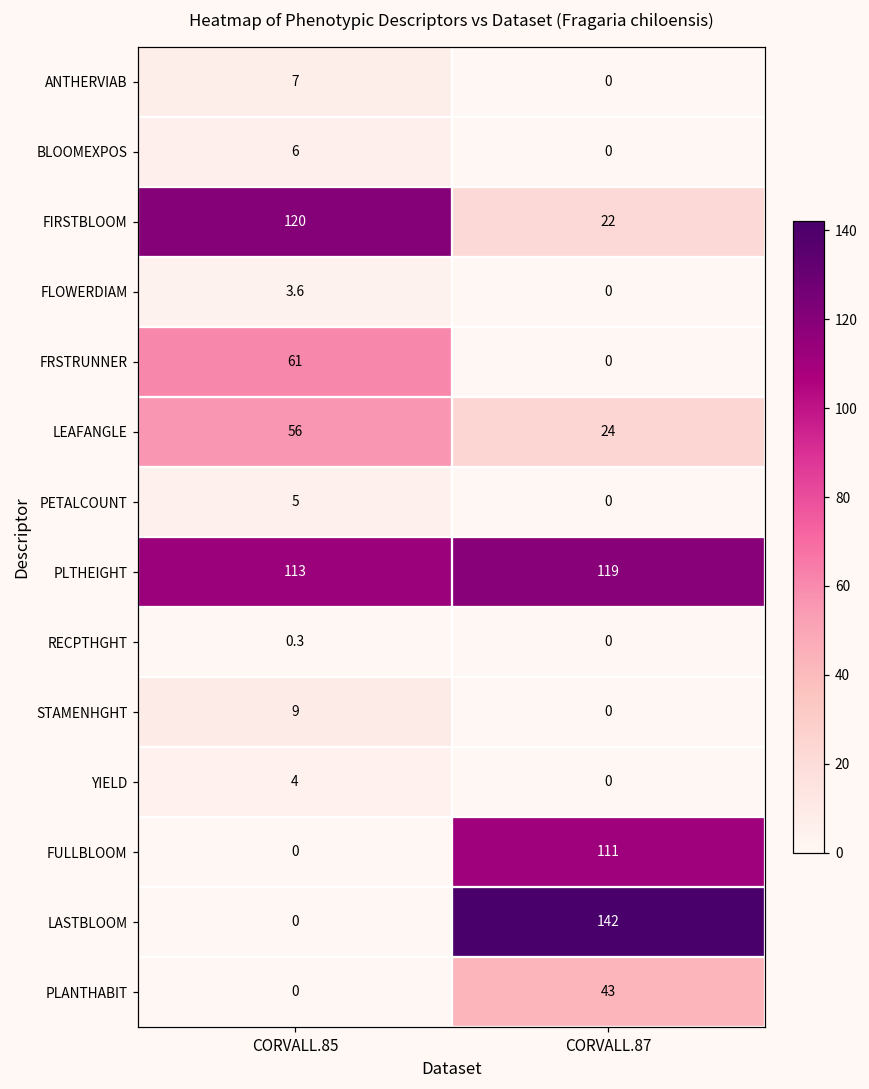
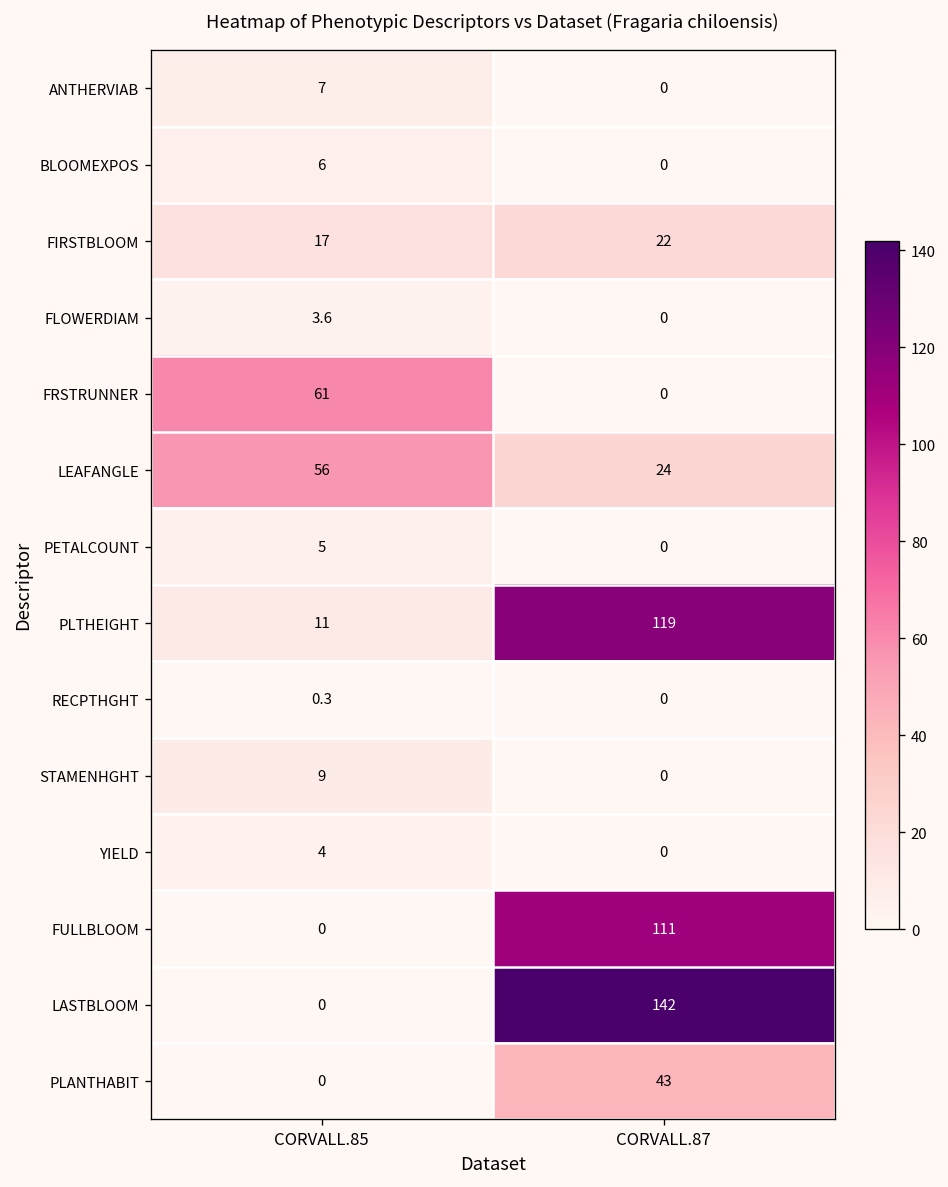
  {
    "ANTHERVIAB": {
      "CORVALL.85": 7,
      "CORVALL.87": 0
    },
    "BLOOMEXPOS": {
      "CORVALL.85": 6,
      "CORVALL.87": 0
    },
    "FIRSTBLOOM": {
-     "CORVALL.85": 120,
+     "CORVALL.85": 17,
      "CORVALL.87": 22
    },
    "FLOWERDIAM": {
      "CORVALL.85": 3.6,
      "CORVALL.87": 0
    },
    "FRSTRUNNER": {
      "CORVALL.85": 61,
      "CORVALL.87": 0
    },
    "LEAFANGLE": {
      "CORVALL.85": 56,
      "CORVALL.87": 24
    },
    "PETALCOUNT": {
      "CORVALL.85": 5,
      "CORVALL.87": 0
    },
    "PLTHEIGHT": {
-     "CORVALL.85": 113,
+     "CORVALL.85": 11,
      "CORVALL.87": 119
    },
    "RECPTHGHT": {
      "CORVALL.85": 0.3,
      "CORVALL.87": 0
    },
    "STAMENHGHT": {
      "CORVALL.85": 9,
      "CORVALL.87": 0
    },
    "YIELD": {
      "CORVALL.85": 4,
      "CORVALL.87": 0
    },
    "FULLBLOOM": {
      "CORVALL.85": 0,
      "CORVALL.87": 111
    },
    "LASTBLOOM": {
      "CORVALL.85": 0,
      "CORVALL.87": 142
    },
    "PLANTHABIT": {
      "CORVALL.85": 0,
      "CORVALL.87": 43
    }
  }
